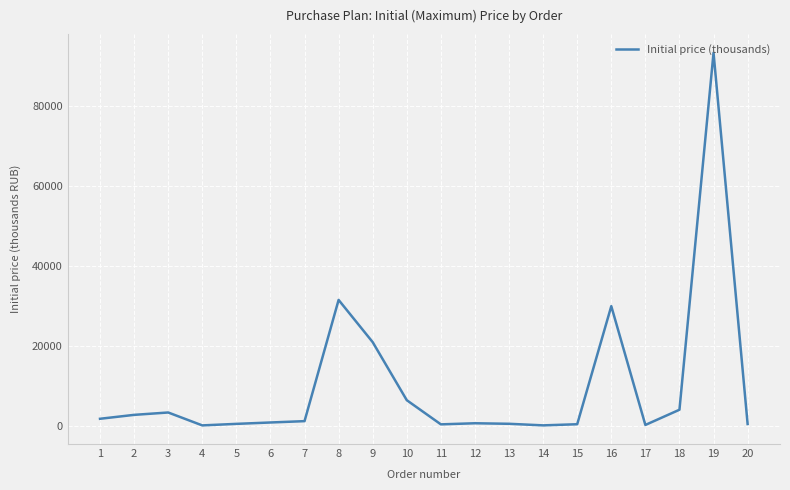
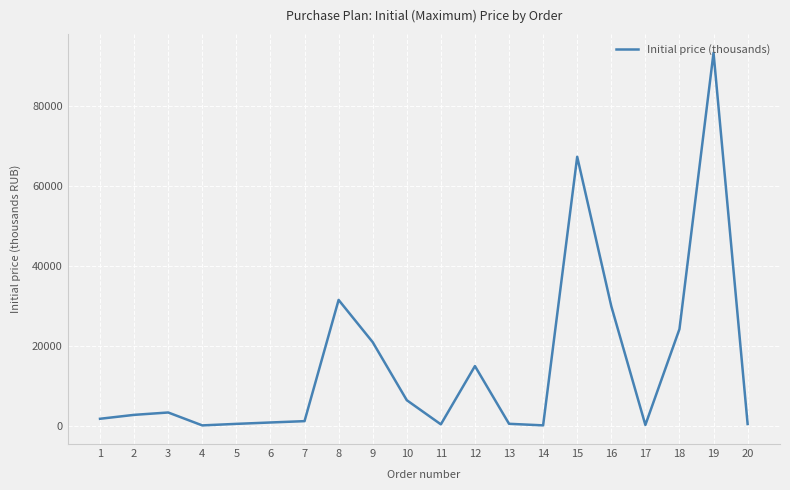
  {
    "1": 2000,
    "2": 3000,
    "3": 3000,
    "4": 0,
    "5": 1000,
    "6": 1000,
    "7": 1000,
    "8": 32000,
    "9": 21000,
    "10": 7000,
    "11": 1000,
-   "12": 1000,
+   "12": 15000,
    "13": 1000,
    "14": 0,
-   "15": 1000,
+   "15": 67000,
    "16": 30000,
    "17": 0,
-   "18": 4000,
+   "18": 24000,
    "19": 93000,
    "20": 1000
  }
